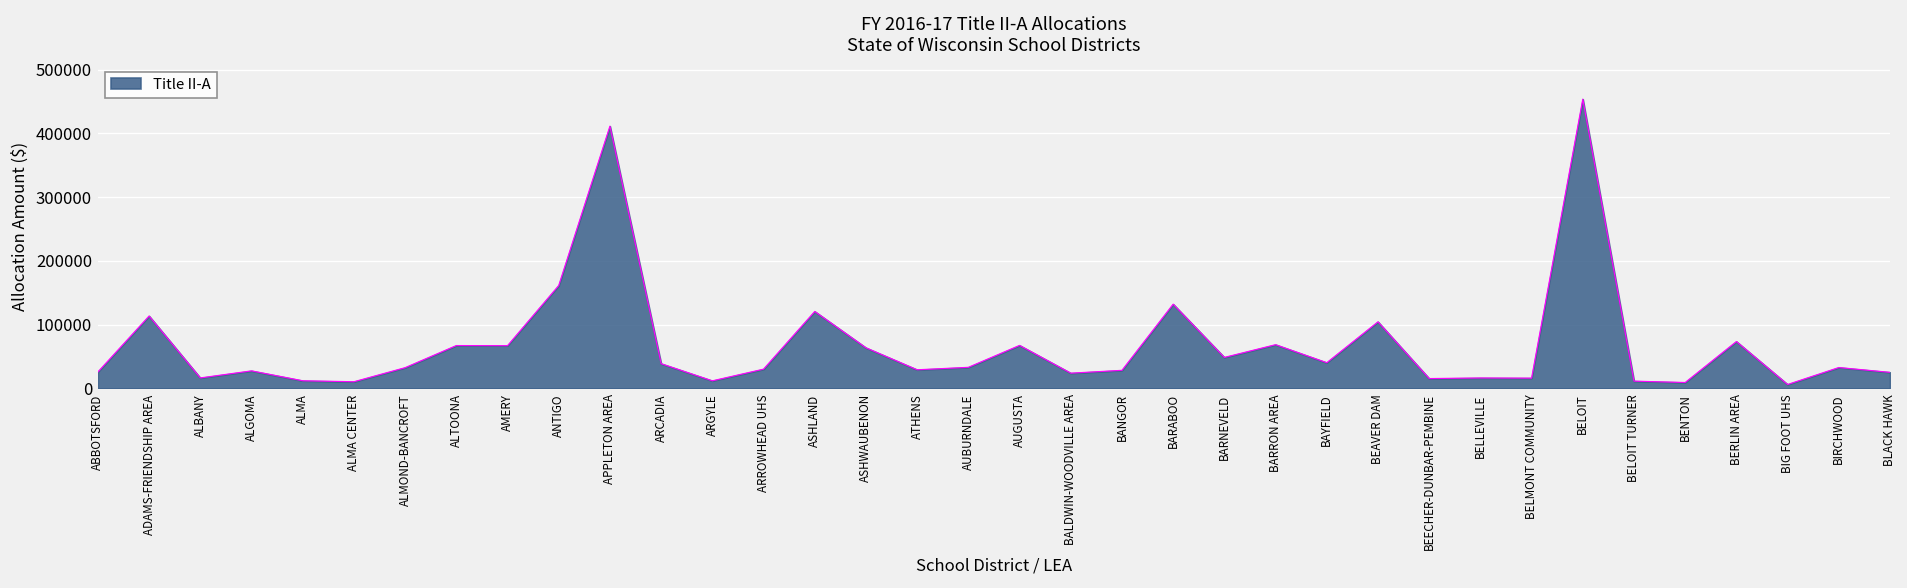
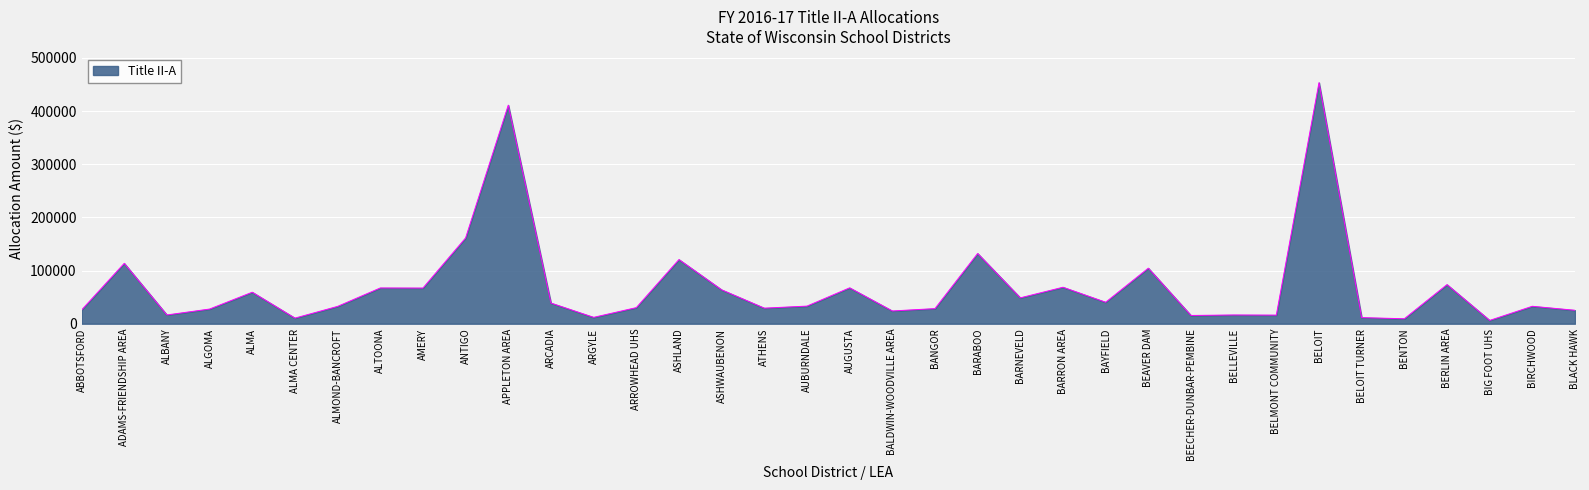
  {
    "ABBOTSFORD": 30000,
    "ADAMS-FRIENDSHIP AREA": 110000,
    "ALBANY": 20000,
    "ALGOMA": 30000,
-   "ALMA": 10000,
+   "ALMA": 60000,
    "ALMA CENTER": 10000,
    "ALMOND-BANCROFT": 30000,
    "ALTOONA": 70000,
    "AMERY": 70000,
    "ANTIGO": 160000,
    "APPLETON AREA": 410000,
    "ARCADIA": 40000,
    "ARGYLE": 10000,
    "ARROWHEAD UHS": 30000,
    "ASHLAND": 120000,
    "ASHWAUBENON": 60000,
    "ATHENS": 30000,
    "AUBURNDALE": 30000,
    "AUGUSTA": 70000,
    "BALDWIN-WOODVILLE AREA": 20000,
    "BANGOR": 30000,
    "BARABOO": 130000,
    "BARNEVELD": 50000,
    "BARRON AREA": 70000,
    "BAYFIELD": 40000,
    "BEAVER DAM": 100000,
    "BEECHER-DUNBAR-PEMBINE": 20000,
    "BELLEVILLE": 20000,
    "BELMONT COMMUNITY": 20000,
    "BELOIT": 450000,
    "BELOIT TURNER": 10000,
    "BENTON": 10000,
    "BERLIN AREA": 70000,
    "BIG FOOT UHS": 10000,
    "BIRCHWOOD": 30000,
    "BLACK HAWK": 30000
  }
